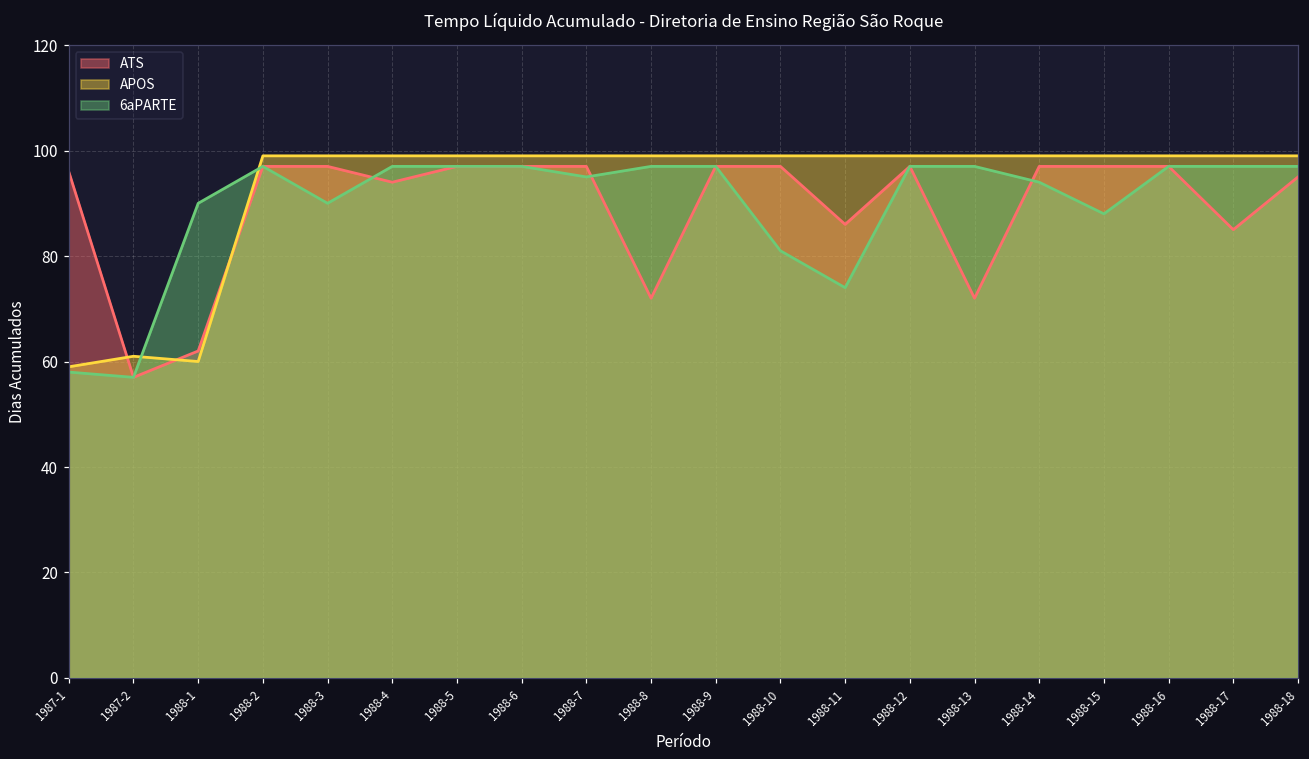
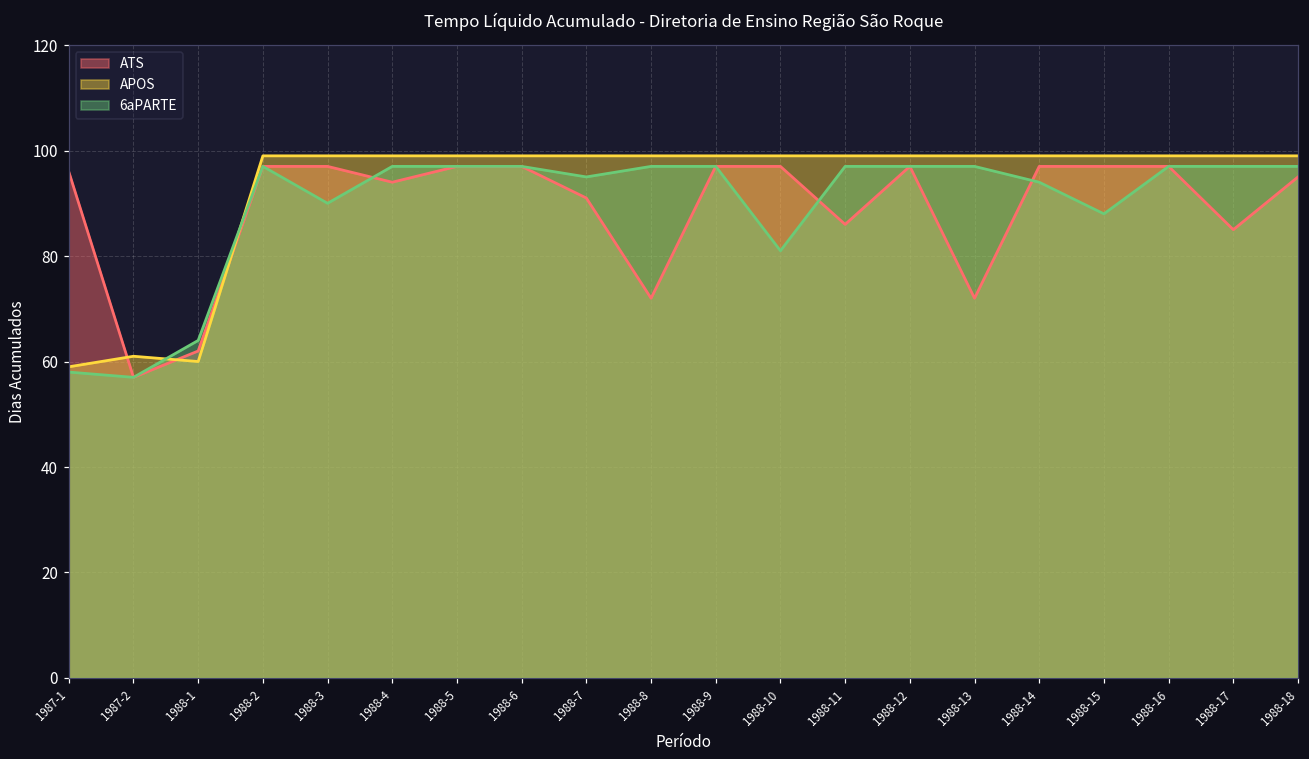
  {
    "ATS": {
      "1987-1": 96,
      "1988-1": 62,
      "1988-3": 97,
      "1988-4": 94,
-     "1988-7": 97,
+     "1988-7": 91,
      "1988-8": 72,
      "1988-10": 97,
      "1988-11": 86,
      "1988-13": 72,
      "1988-14": 97,
      "1988-15": 97,
      "1988-17": 85,
      "1988-18": 95
    },
    "APOS": {
      "1987-1": 59,
      "1987-2": 61,
      "1988-1": 60,
      "1988-2": 99,
      "1988-3": 99,
      "1988-4": 99,
      "1988-5": 99,
      "1988-6": 99,
      "1988-7": 99,
      "1988-8": 99,
      "1988-9": 99,
      "1988-10": 99,
      "1988-11": 99,
      "1988-12": 99,
      "1988-13": 99,
      "1988-14": 99,
      "1988-15": 99,
      "1988-16": 99,
      "1988-17": 99,
      "1988-18": 99
    },
    "6aPARTE": {
      "1987-1": 58,
-     "1988-1": 90,
+     "1988-1": 64,
      "1988-3": 90,
      "1988-4": 97,
      "1988-7": 95,
      "1988-8": 97,
      "1988-10": 81,
-     "1988-11": 74,
+     "1988-11": 97,
      "1988-13": 97,
      "1988-14": 94,
      "1988-15": 88,
      "1988-17": 97,
      "1988-18": 97
    }
  }
